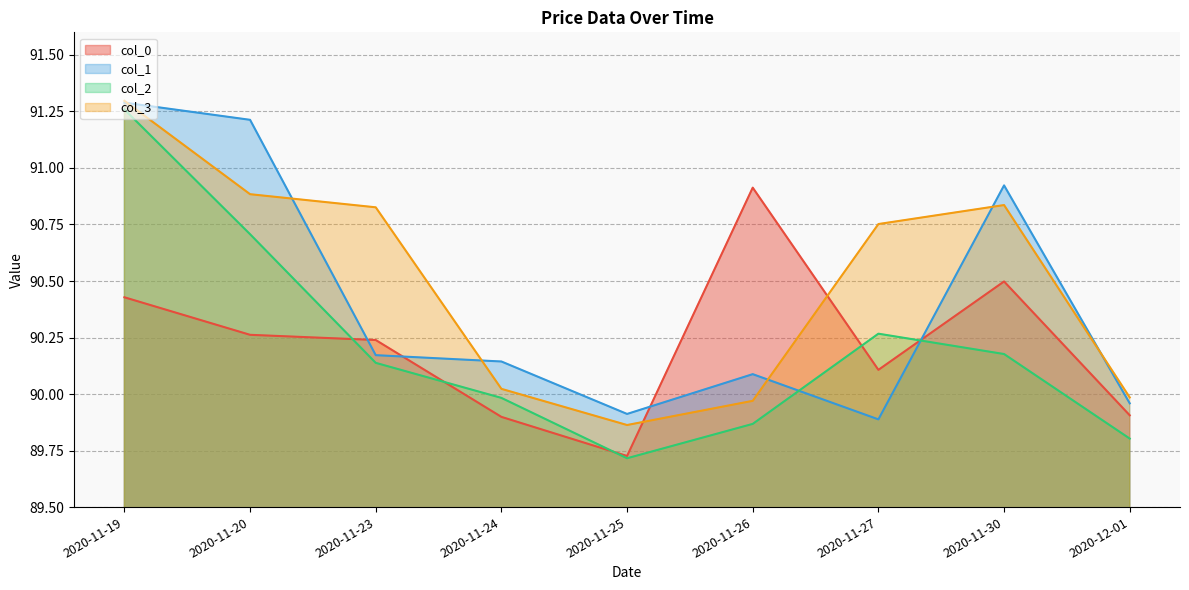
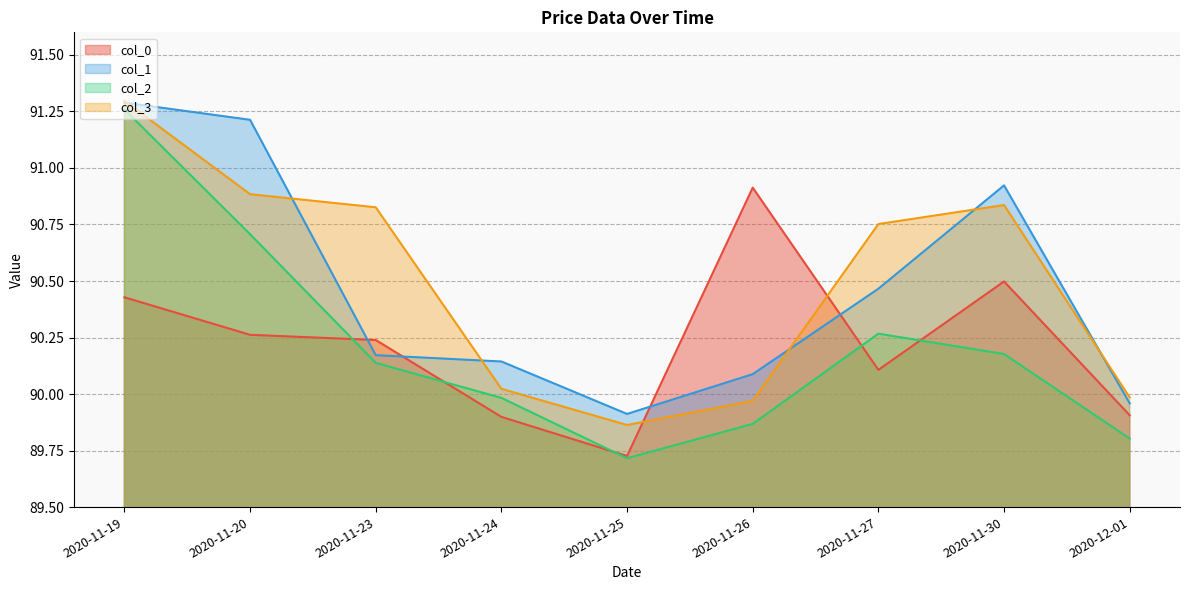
  {
    "col_0": {
      "2020-11-19": 90.43,
      "2020-11-20": 90.26,
      "2020-11-23": 90.24,
      "2020-11-24": 89.90,
      "2020-11-26": 90.91,
      "2020-11-27": 90.11,
      "2020-11-30": 90.50,
      "2020-12-01": 89.91
    },
    "col_1": {
      "2020-11-20": 91.21,
      "2020-11-23": 90.17,
      "2020-11-24": 90.14,
      "2020-11-25": 89.91,
      "2020-11-26": 90.09,
-     "2020-11-27": 89.89,
+     "2020-11-27": 90.47,
      "2020-11-30": 90.92,
      "2020-12-01": 89.96
    },
    "col_2": {
      "2020-11-20": 90.71,
      "2020-11-23": 90.14,
      "2020-11-24": 89.98,
      "2020-11-26": 89.87,
      "2020-11-27": 90.27,
      "2020-11-30": 90.18,
      "2020-12-01": 89.80
    },
    "col_3": {
      "2020-11-20": 90.88,
      "2020-11-23": 90.83,
      "2020-11-24": 90.02,
      "2020-11-25": 89.86,
      "2020-11-26": 89.97,
      "2020-11-27": 90.75,
      "2020-11-30": 90.84,
      "2020-12-01": 89.99
    }
  }
